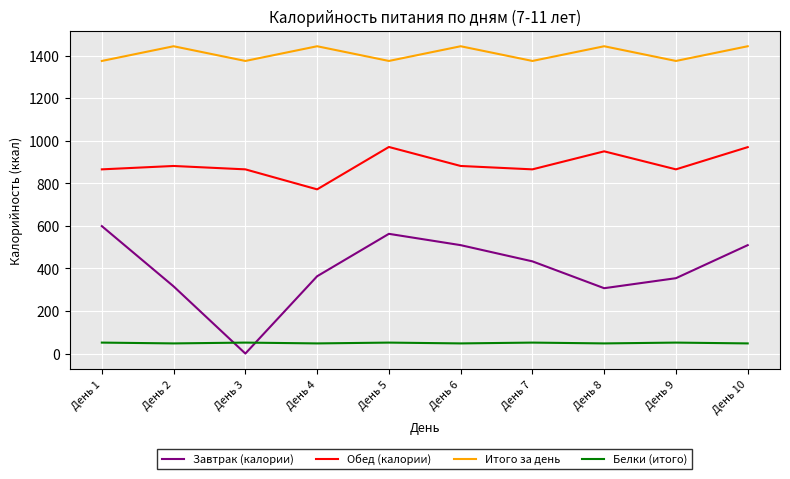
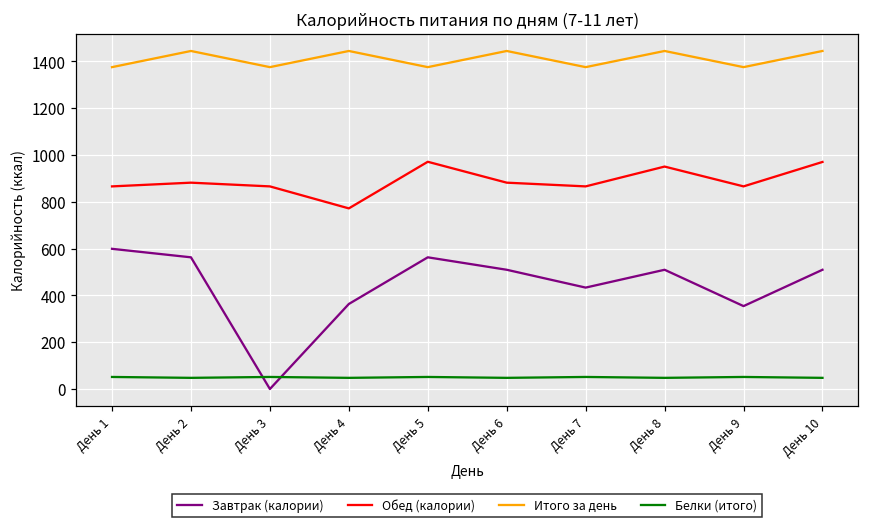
  {
    "Завтрак (калории)": {
      "День 1": 600,
-     "День 2": 320,
+     "День 2": 560,
      "День 3": 0,
      "День 4": 360,
      "День 5": 560,
      "День 6": 510,
      "День 7": 430,
-     "День 8": 310,
+     "День 8": 510,
      "День 9": 350,
      "День 10": 510
    },
    "Обед (калории)": {
      "День 1": 870,
      "День 2": 880,
      "День 3": 870,
      "День 4": 770,
      "День 5": 970,
      "День 6": 880,
      "День 7": 870,
      "День 8": 950,
      "День 9": 870,
      "День 10": 970
    },
    "Итого за день": {
      "День 1": 1380,
      "День 2": 1440,
      "День 3": 1380,
      "День 4": 1440,
      "День 5": 1380,
      "День 6": 1440,
      "День 7": 1380,
      "День 8": 1440,
      "День 9": 1380,
      "День 10": 1440
    },
    "Белки (итого)": {
      "День 1": 50,
      "День 2": 50,
      "День 3": 50,
      "День 4": 50,
      "День 5": 50,
      "День 6": 50,
      "День 7": 50,
      "День 8": 50,
      "День 9": 50,
      "День 10": 50
    }
  }
